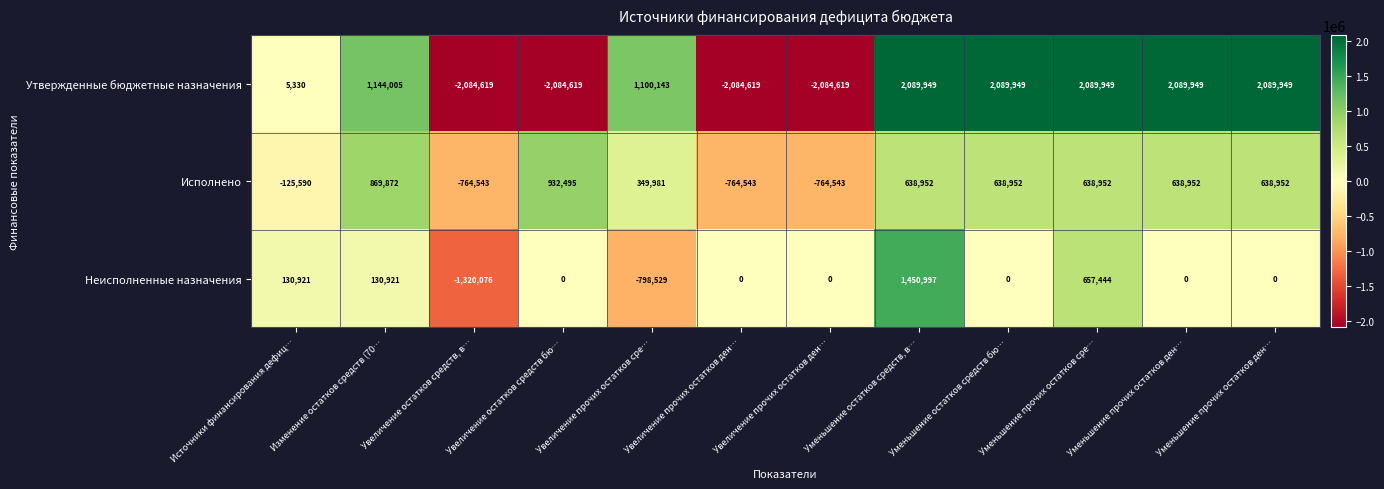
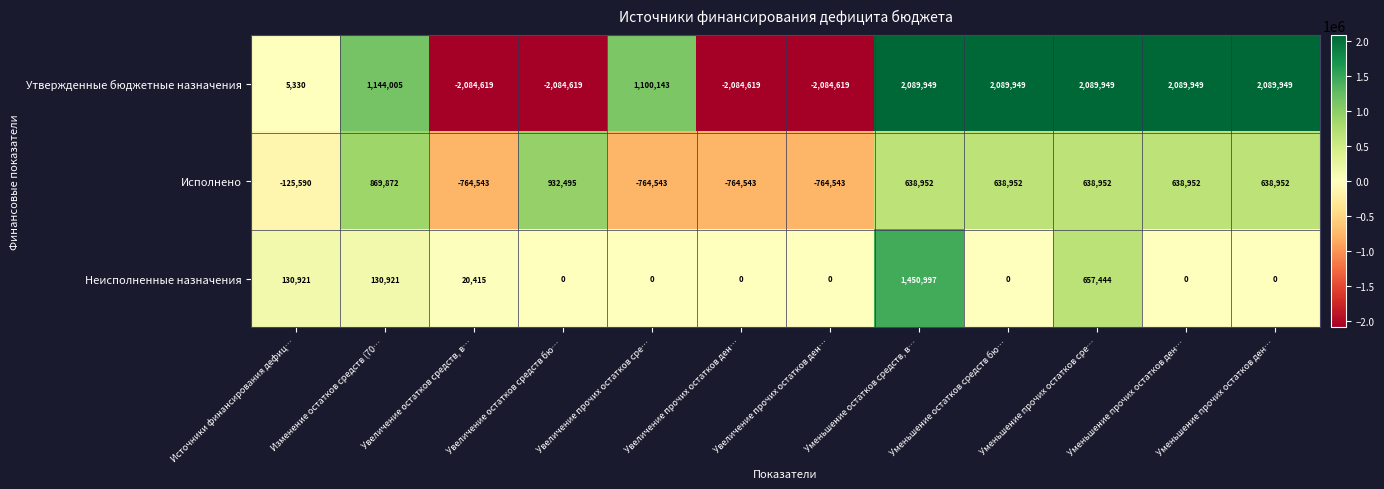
  {
    "Утвержденные бюджетные назначения": {
      "Источники финансирования дефиц…": "5,330",
      "Изменение остатков средств (70…": "1,144,005",
      "Увеличение остатков средств, в…": "-2,084,619",
      "Увеличение остатков средств бю…": "-2,084,619",
      "Увеличение прочих остатков сре…": "1,100,143",
      "Уменьшение остатков средств, в…": "2,089,949",
      "Уменьшение остатков средств бю…": "2,089,949",
      "Уменьшение прочих остатков сре…": "2,089,949"
    },
    "Исполнено": {
      "Источники финансирования дефиц…": "-125,590",
      "Изменение остатков средств (70…": "869,872",
      "Увеличение остатков средств, в…": "-764,543",
      "Увеличение остатков средств бю…": "932,495",
-     "Увеличение прочих остатков сре…": "349,981",
+     "Увеличение прочих остатков сре…": "-764,543",
      "Уменьшение остатков средств, в…": "638,952",
      "Уменьшение остатков средств бю…": "638,952",
      "Уменьшение прочих остатков сре…": "638,952"
    },
    "Неисполненные назначения": {
      "Источники финансирования дефиц…": "130,921",
      "Изменение остатков средств (70…": "130,921",
-     "Увеличение остатков средств, в…": "-1,320,076",
+     "Увеличение остатков средств, в…": "20,415",
      "Увеличение остатков средств бю…": "0",
-     "Увеличение прочих остатков сре…": "-798,529",
+     "Увеличение прочих остатков сре…": "0",
      "Уменьшение остатков средств, в…": "1,450,997",
      "Уменьшение остатков средств бю…": "0",
      "Уменьшение прочих остатков сре…": "657,444"
    }
  }
